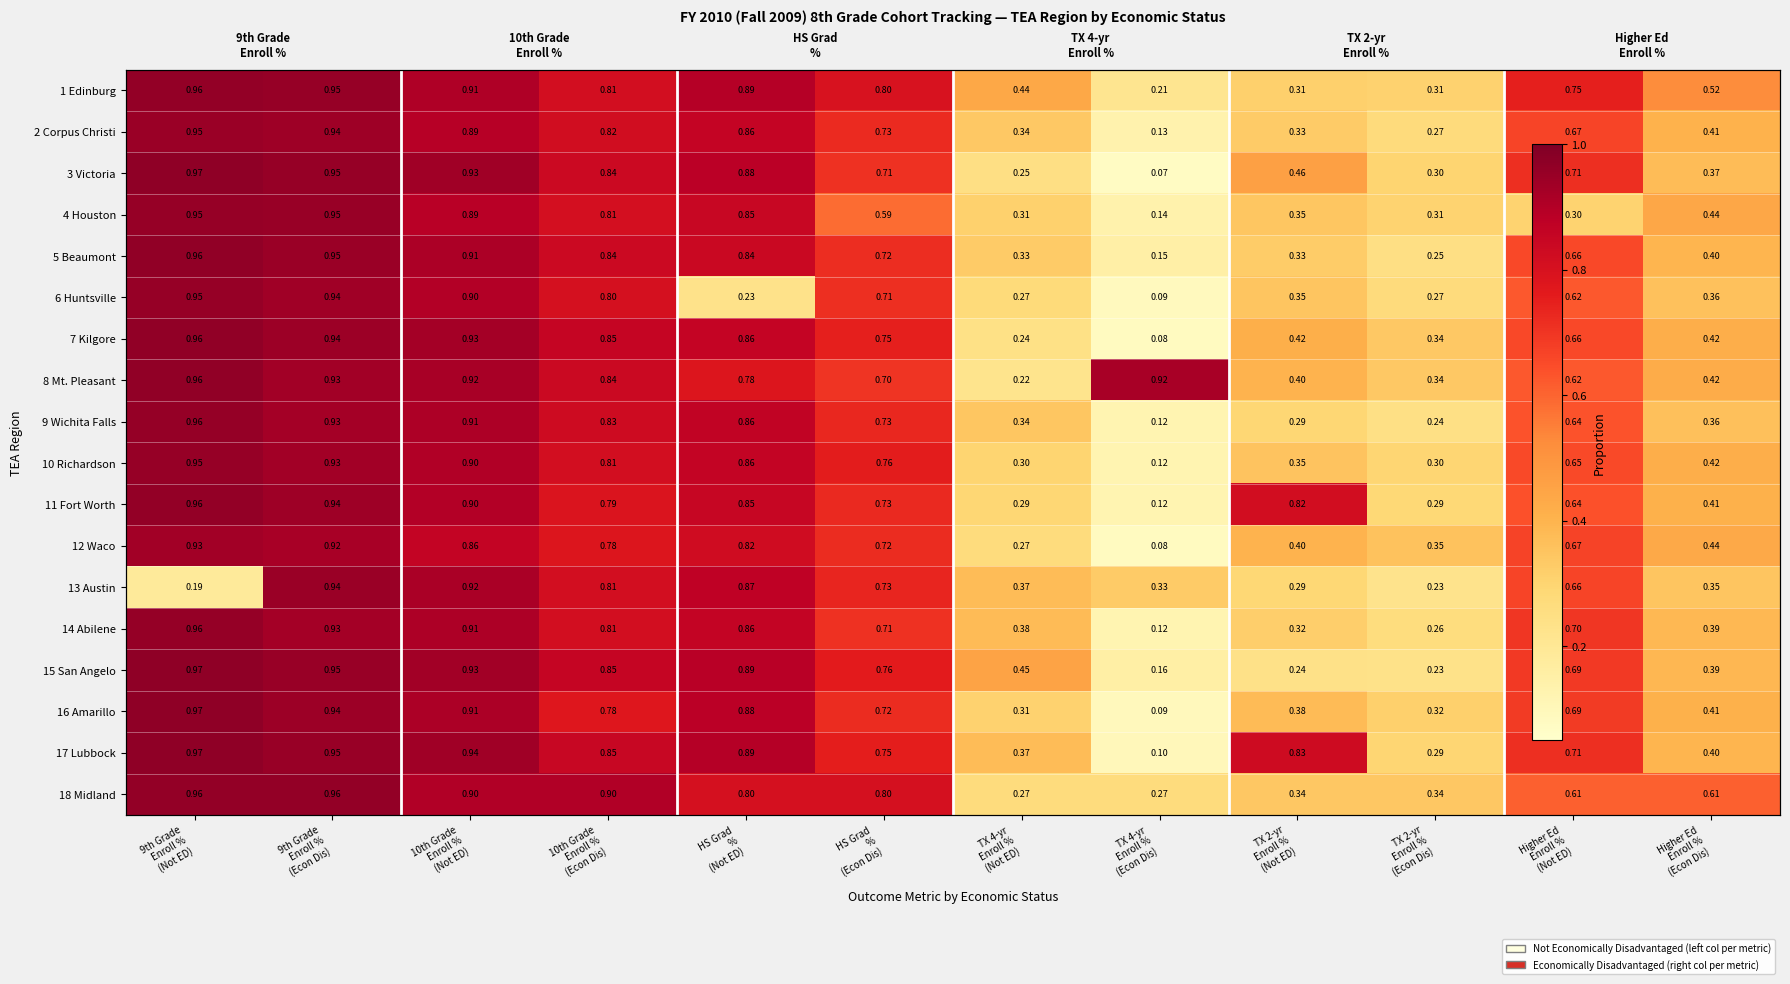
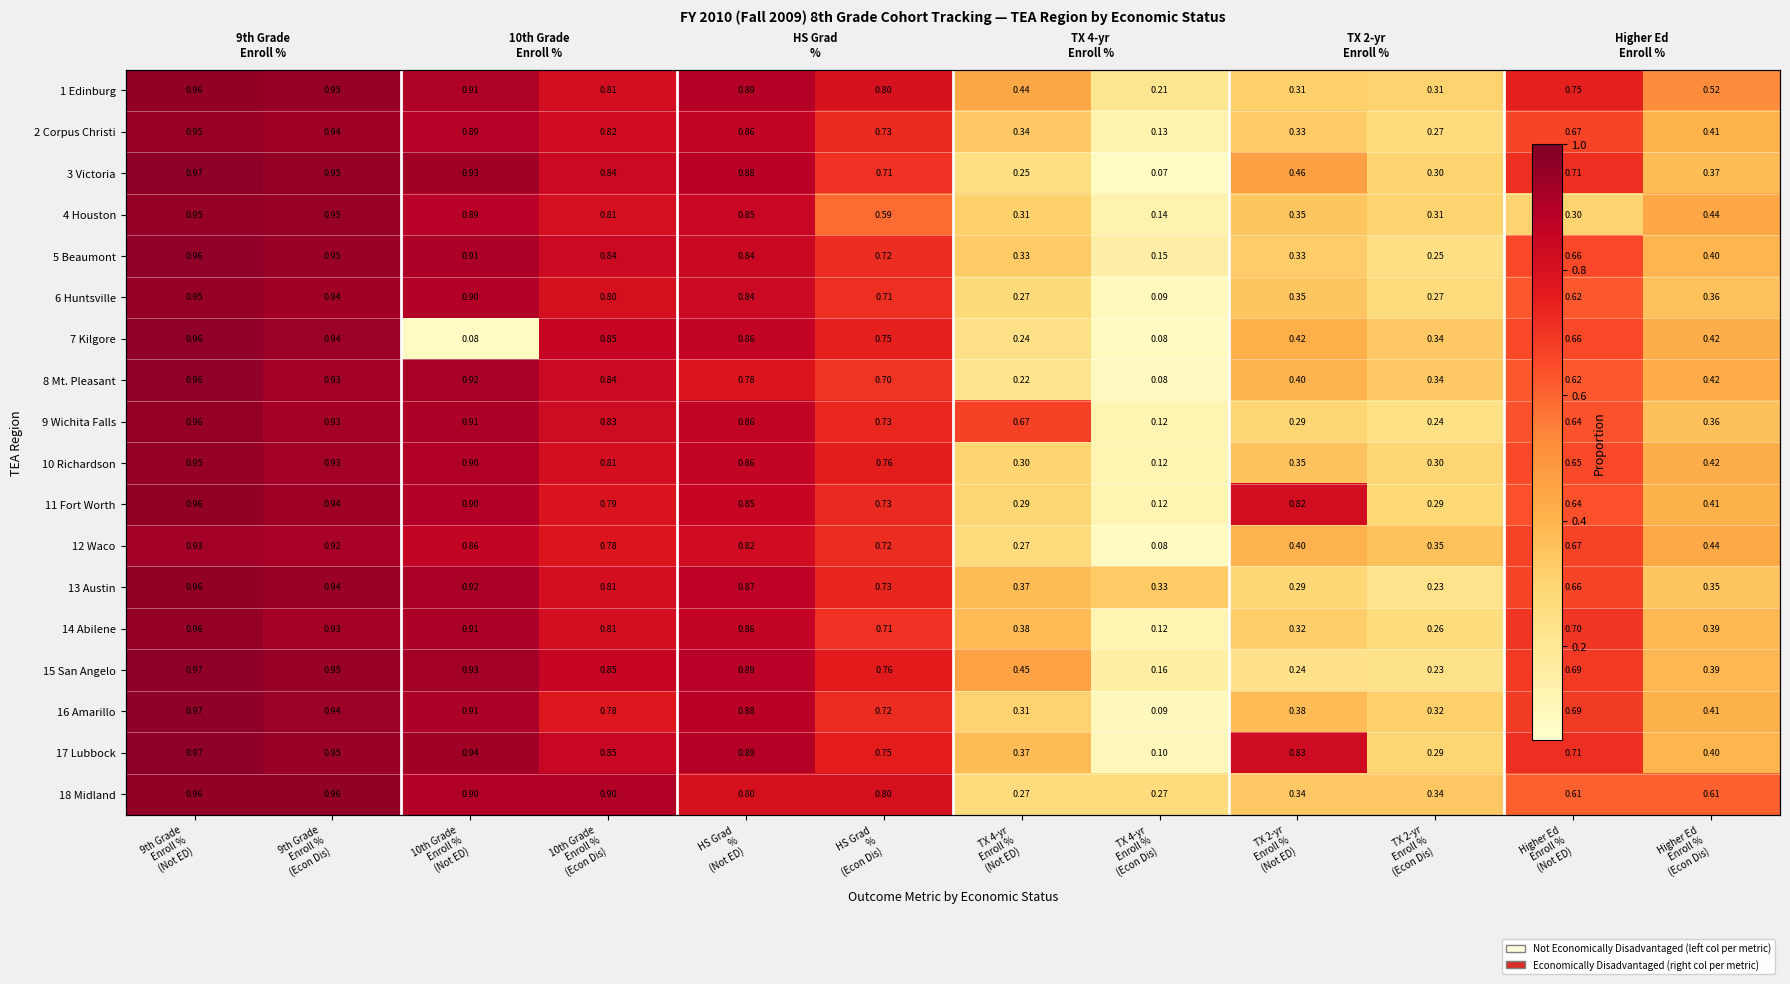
  {
    "6 Huntsville": {
      "9th Grade Enroll % (Not ED)": 0.95,
      "9th Grade Enroll % (Econ Dis)": 0.94,
      "10th Grade Enroll % (Not ED)": 0.90,
      "10th Grade Enroll % (Econ Dis)": 0.80,
-     "HS Grad % (Not ED)": 0.23,
+     "HS Grad % (Not ED)": 0.84,
      "HS Grad % (Econ Dis)": 0.71,
      "TX 4-yr Enroll % (Not ED)": 0.27,
      "TX 4-yr Enroll % (Econ Dis)": 0.09,
      "TX 2-yr Enroll % (Not ED)": 0.35,
      "TX 2-yr Enroll % (Econ Dis)": 0.27,
      "Higher Ed Enroll % (Not ED)": 0.62,
      "Higher Ed Enroll % (Econ Dis)": 0.36
    },
    "7 Kilgore": {
      "9th Grade Enroll % (Not ED)": 0.96,
      "9th Grade Enroll % (Econ Dis)": 0.94,
-     "10th Grade Enroll % (Not ED)": 0.93,
+     "10th Grade Enroll % (Not ED)": 0.08,
      "10th Grade Enroll % (Econ Dis)": 0.85,
      "HS Grad % (Not ED)": 0.86,
      "HS Grad % (Econ Dis)": 0.75,
      "TX 4-yr Enroll % (Not ED)": 0.24,
      "TX 4-yr Enroll % (Econ Dis)": 0.08,
      "TX 2-yr Enroll % (Not ED)": 0.42,
      "TX 2-yr Enroll % (Econ Dis)": 0.34,
      "Higher Ed Enroll % (Not ED)": 0.66,
      "Higher Ed Enroll % (Econ Dis)": 0.42
    },
    "8 Mt. Pleasant": {
      "9th Grade Enroll % (Not ED)": 0.96,
      "9th Grade Enroll % (Econ Dis)": 0.93,
      "10th Grade Enroll % (Not ED)": 0.92,
      "10th Grade Enroll % (Econ Dis)": 0.84,
      "HS Grad % (Not ED)": 0.78,
      "HS Grad % (Econ Dis)": 0.70,
      "TX 4-yr Enroll % (Not ED)": 0.22,
-     "TX 4-yr Enroll % (Econ Dis)": 0.92,
+     "TX 4-yr Enroll % (Econ Dis)": 0.08,
      "TX 2-yr Enroll % (Not ED)": 0.40,
      "TX 2-yr Enroll % (Econ Dis)": 0.34,
      "Higher Ed Enroll % (Not ED)": 0.62,
      "Higher Ed Enroll % (Econ Dis)": 0.42
    },
    "9 Wichita Falls": {
      "9th Grade Enroll % (Not ED)": 0.96,
      "9th Grade Enroll % (Econ Dis)": 0.93,
      "10th Grade Enroll % (Not ED)": 0.91,
      "10th Grade Enroll % (Econ Dis)": 0.83,
      "HS Grad % (Not ED)": 0.86,
      "HS Grad % (Econ Dis)": 0.73,
-     "TX 4-yr Enroll % (Not ED)": 0.34,
+     "TX 4-yr Enroll % (Not ED)": 0.67,
      "TX 4-yr Enroll % (Econ Dis)": 0.12,
      "TX 2-yr Enroll % (Not ED)": 0.29,
      "TX 2-yr Enroll % (Econ Dis)": 0.24,
      "Higher Ed Enroll % (Not ED)": 0.64,
      "Higher Ed Enroll % (Econ Dis)": 0.36
    },
    "13 Austin": {
-     "9th Grade Enroll % (Not ED)": 0.19,
+     "9th Grade Enroll % (Not ED)": 0.96,
      "9th Grade Enroll % (Econ Dis)": 0.94,
      "10th Grade Enroll % (Not ED)": 0.92,
      "10th Grade Enroll % (Econ Dis)": 0.81,
      "HS Grad % (Not ED)": 0.87,
      "HS Grad % (Econ Dis)": 0.73,
      "TX 4-yr Enroll % (Not ED)": 0.37,
      "TX 4-yr Enroll % (Econ Dis)": 0.33,
      "TX 2-yr Enroll % (Not ED)": 0.29,
      "TX 2-yr Enroll % (Econ Dis)": 0.23,
      "Higher Ed Enroll % (Not ED)": 0.66,
      "Higher Ed Enroll % (Econ Dis)": 0.35
    }
  }
